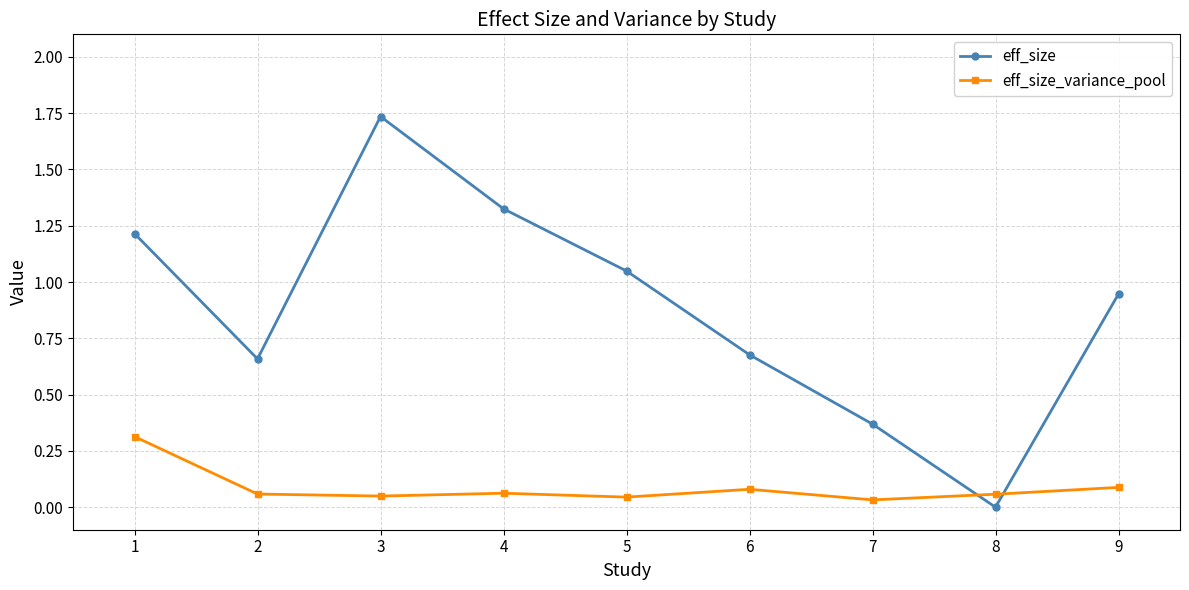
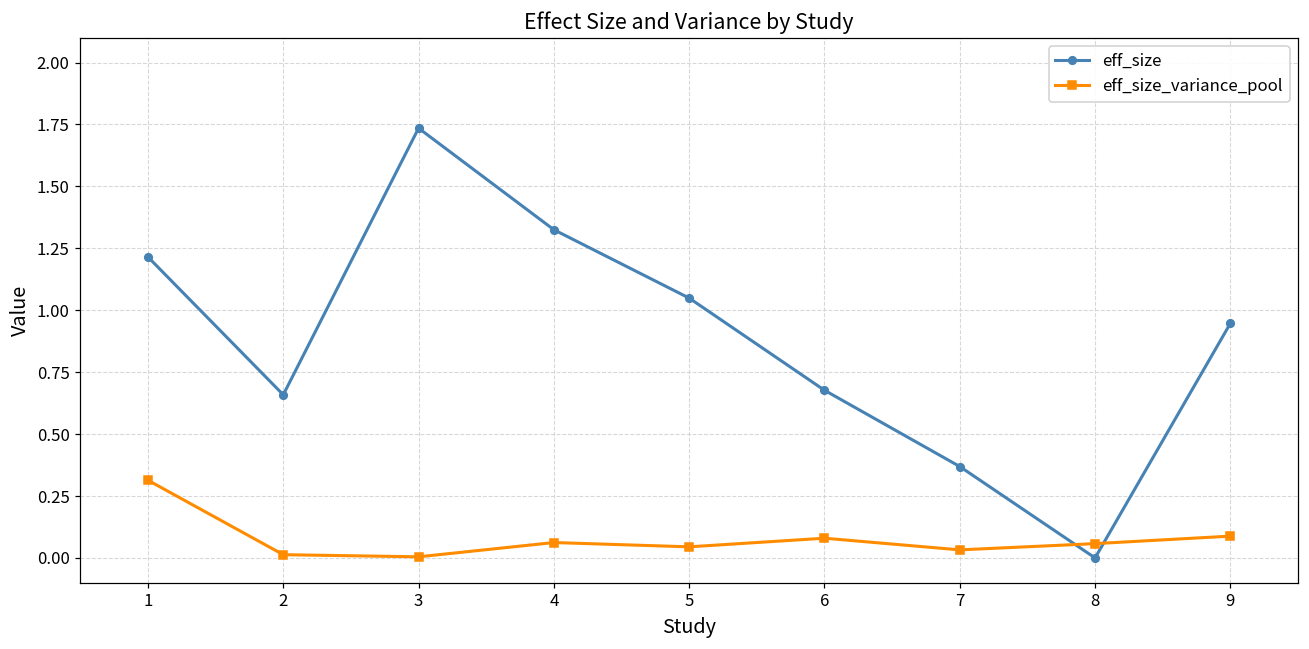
  {
    "eff_size": {
      "1": 1.22,
      "2": 0.66,
      "3": 1.74,
      "4": 1.33,
      "5": 1.05,
      "6": 0.68,
      "7": 0.37,
      "8": 0.00,
      "9": 0.95
    },
    "eff_size_variance_pool": {
      "1": 0.31,
-     "2": 0.06,
-     "3": 0.05,
+     "2": 0.01,
+     "3": 0.00,
      "4": 0.06,
      "5": 0.04,
      "6": 0.08,
      "7": 0.03,
      "8": 0.06,
      "9": 0.09
    }
  }
